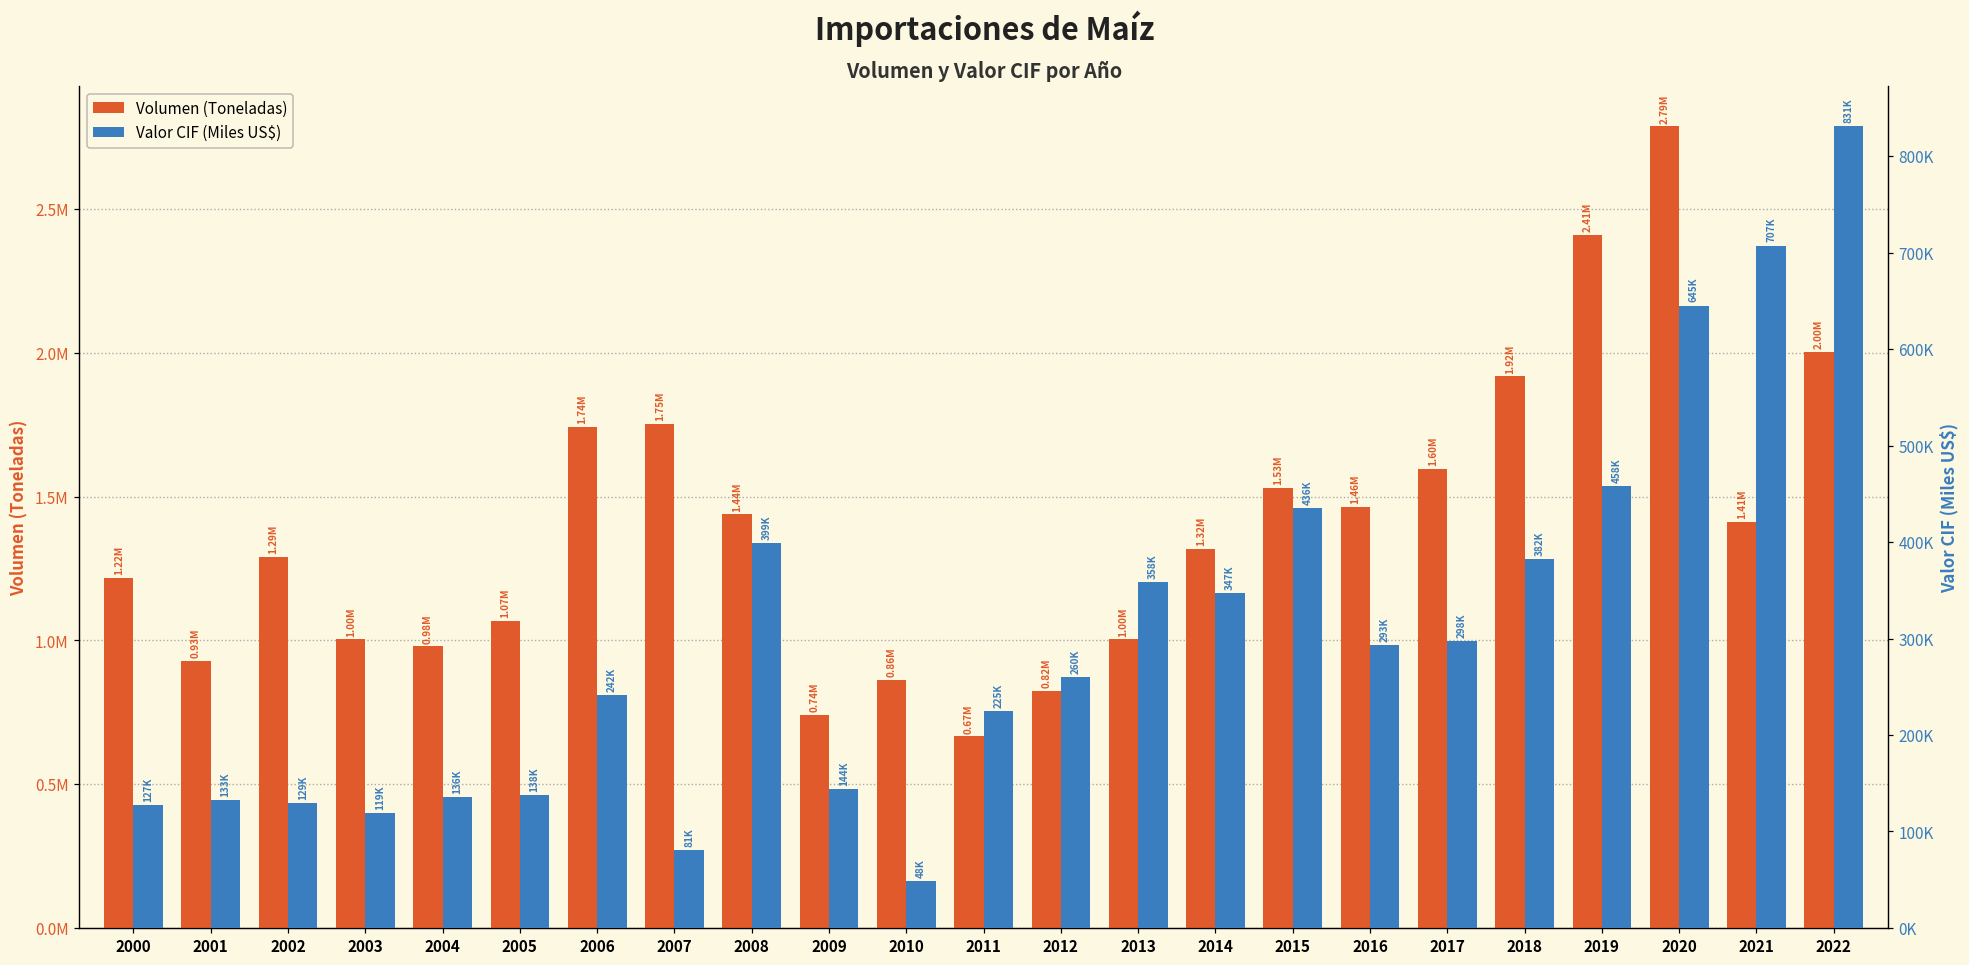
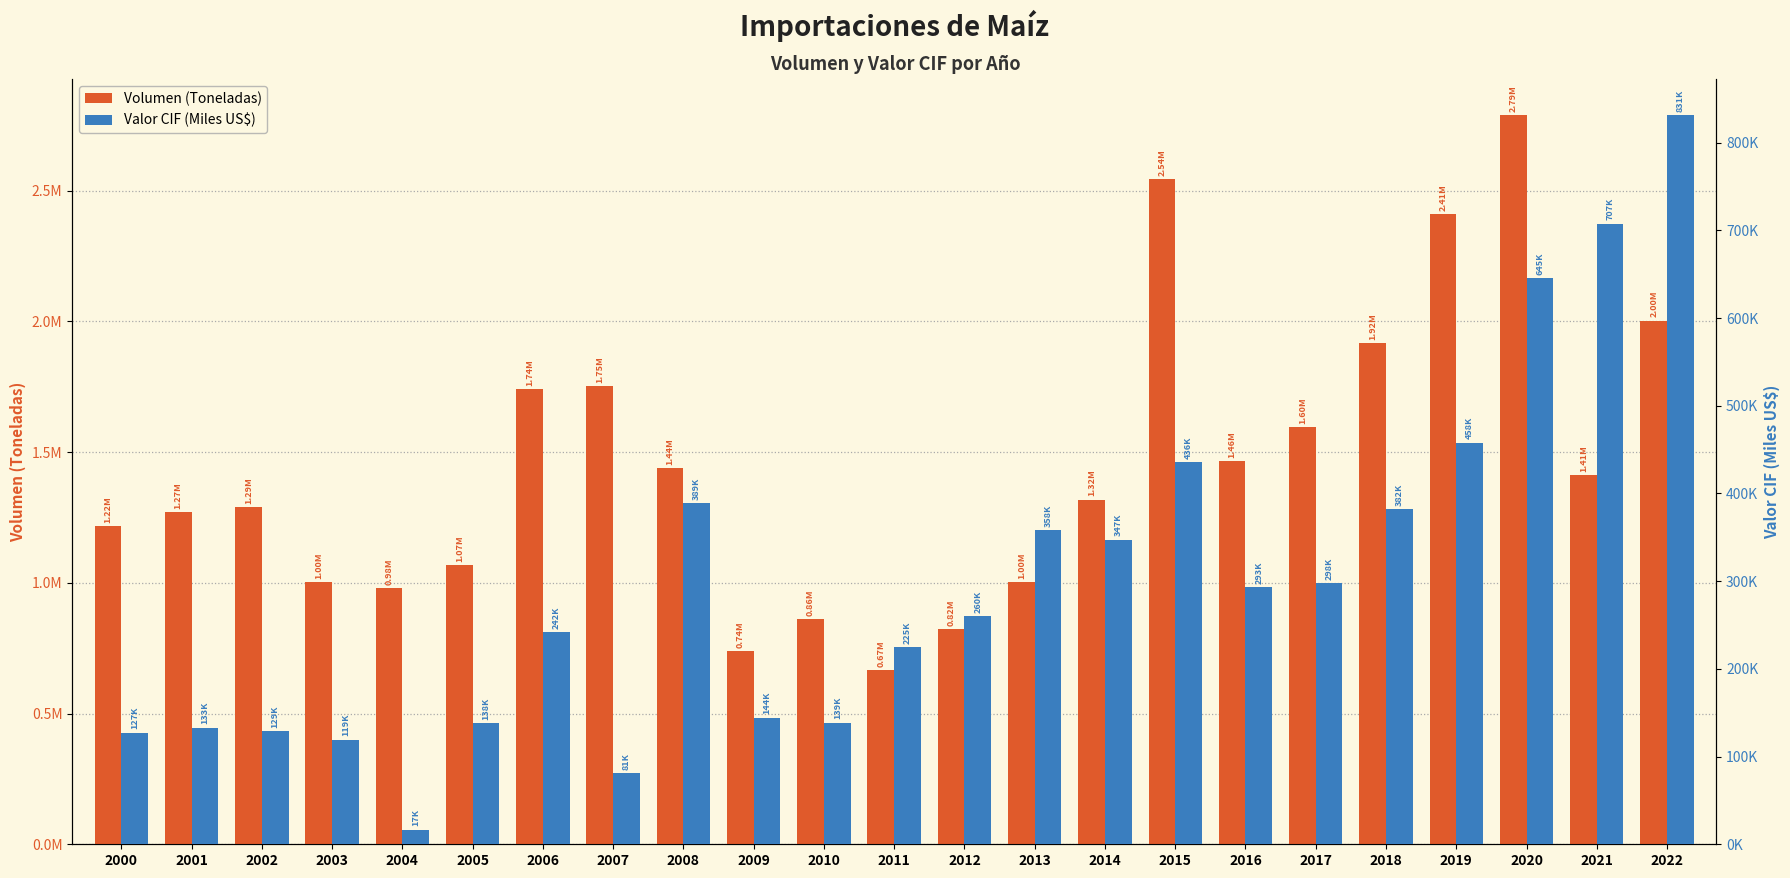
  {
    "Volumen (Toneladas)": {
      "2000": "1.22M",
-     "2001": "0.93M",
+     "2001": "1.27M",
      "2002": "1.29M",
      "2003": "1.00M",
      "2004": "0.98M",
      "2005": "1.07M",
      "2006": "1.74M",
      "2007": "1.75M",
      "2008": "1.44M",
      "2009": "0.74M",
      "2010": "0.86M",
      "2011": "0.67M",
      "2012": "0.82M",
      "2013": "1.00M",
      "2014": "1.32M",
-     "2015": "1.53M",
+     "2015": "2.54M",
      "2016": "1.46M",
      "2017": "1.60M",
      "2018": "1.92M",
      "2019": "2.41M",
      "2020": "2.79M",
      "2021": "1.41M",
      "2022": "2.00M"
    },
    "Valor CIF (Miles US$)": {
      "2000": "127K",
      "2001": "133K",
      "2002": "129K",
      "2003": "119K",
-     "2004": "136K",
+     "2004": "17K",
      "2005": "138K",
      "2006": "242K",
      "2007": "81K",
-     "2008": "399K",
+     "2008": "389K",
      "2009": "144K",
-     "2010": "48K",
+     "2010": "139K",
      "2011": "225K",
      "2012": "260K",
      "2013": "358K",
      "2014": "347K",
      "2015": "436K",
      "2016": "293K",
      "2017": "298K",
      "2018": "382K",
      "2019": "458K",
      "2020": "645K",
      "2021": "707K",
      "2022": "831K"
    }
  }
